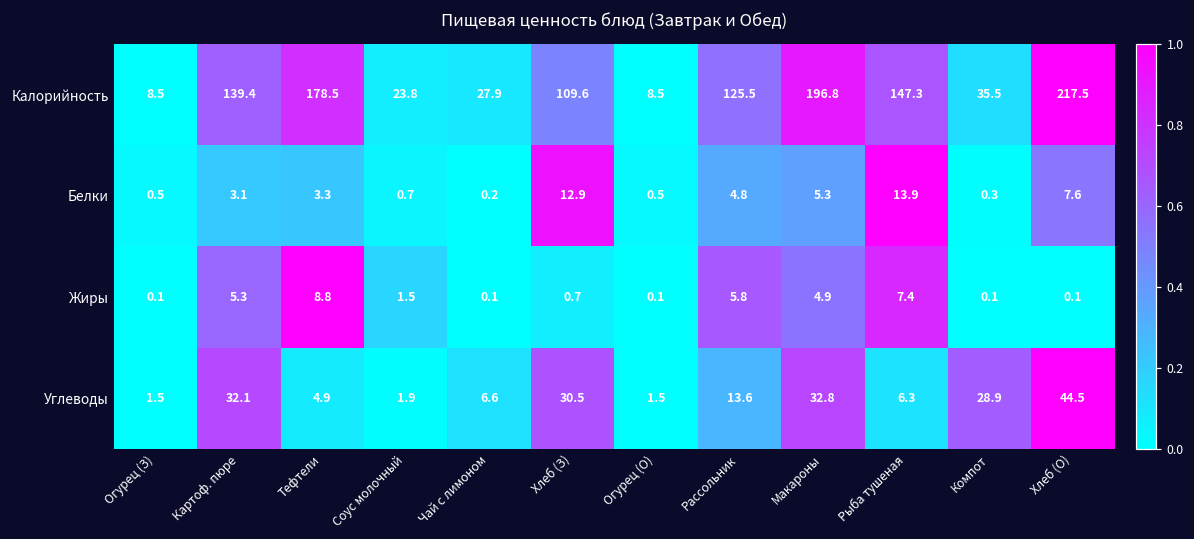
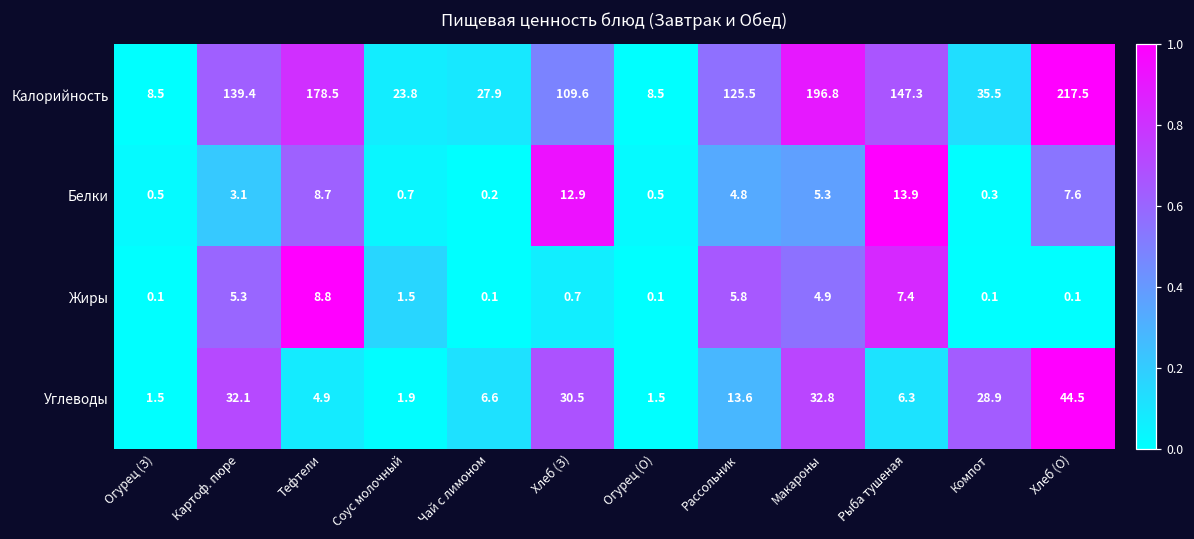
  {
    "Калорийность": {
      "Огурец (З)": 8.5,
      "Картоф. пюре": 139.4,
      "Тефтели": 178.5,
      "Соус молочный": 23.8,
      "Чай с лимоном": 27.9,
      "Хлеб (З)": 109.6,
      "Огурец (О)": 8.5,
      "Рассольник": 125.5,
      "Макароны": 196.8,
      "Рыба тушеная": 147.3,
      "Компот": 35.5,
      "Хлеб (О)": 217.5
    },
    "Белки": {
      "Огурец (З)": 0.5,
      "Картоф. пюре": 3.1,
-     "Тефтели": 3.3,
+     "Тефтели": 8.7,
      "Соус молочный": 0.7,
      "Чай с лимоном": 0.2,
      "Хлеб (З)": 12.9,
      "Огурец (О)": 0.5,
      "Рассольник": 4.8,
      "Макароны": 5.3,
      "Рыба тушеная": 13.9,
      "Компот": 0.3,
      "Хлеб (О)": 7.6
    },
    "Жиры": {
      "Огурец (З)": 0.1,
      "Картоф. пюре": 5.3,
      "Тефтели": 8.8,
      "Соус молочный": 1.5,
      "Чай с лимоном": 0.1,
      "Хлеб (З)": 0.7,
      "Огурец (О)": 0.1,
      "Рассольник": 5.8,
      "Макароны": 4.9,
      "Рыба тушеная": 7.4,
      "Компот": 0.1,
      "Хлеб (О)": 0.1
    },
    "Углеводы": {
      "Огурец (З)": 1.5,
      "Картоф. пюре": 32.1,
      "Тефтели": 4.9,
      "Соус молочный": 1.9,
      "Чай с лимоном": 6.6,
      "Хлеб (З)": 30.5,
      "Огурец (О)": 1.5,
      "Рассольник": 13.6,
      "Макароны": 32.8,
      "Рыба тушеная": 6.3,
      "Компот": 28.9,
      "Хлеб (О)": 44.5
    }
  }
